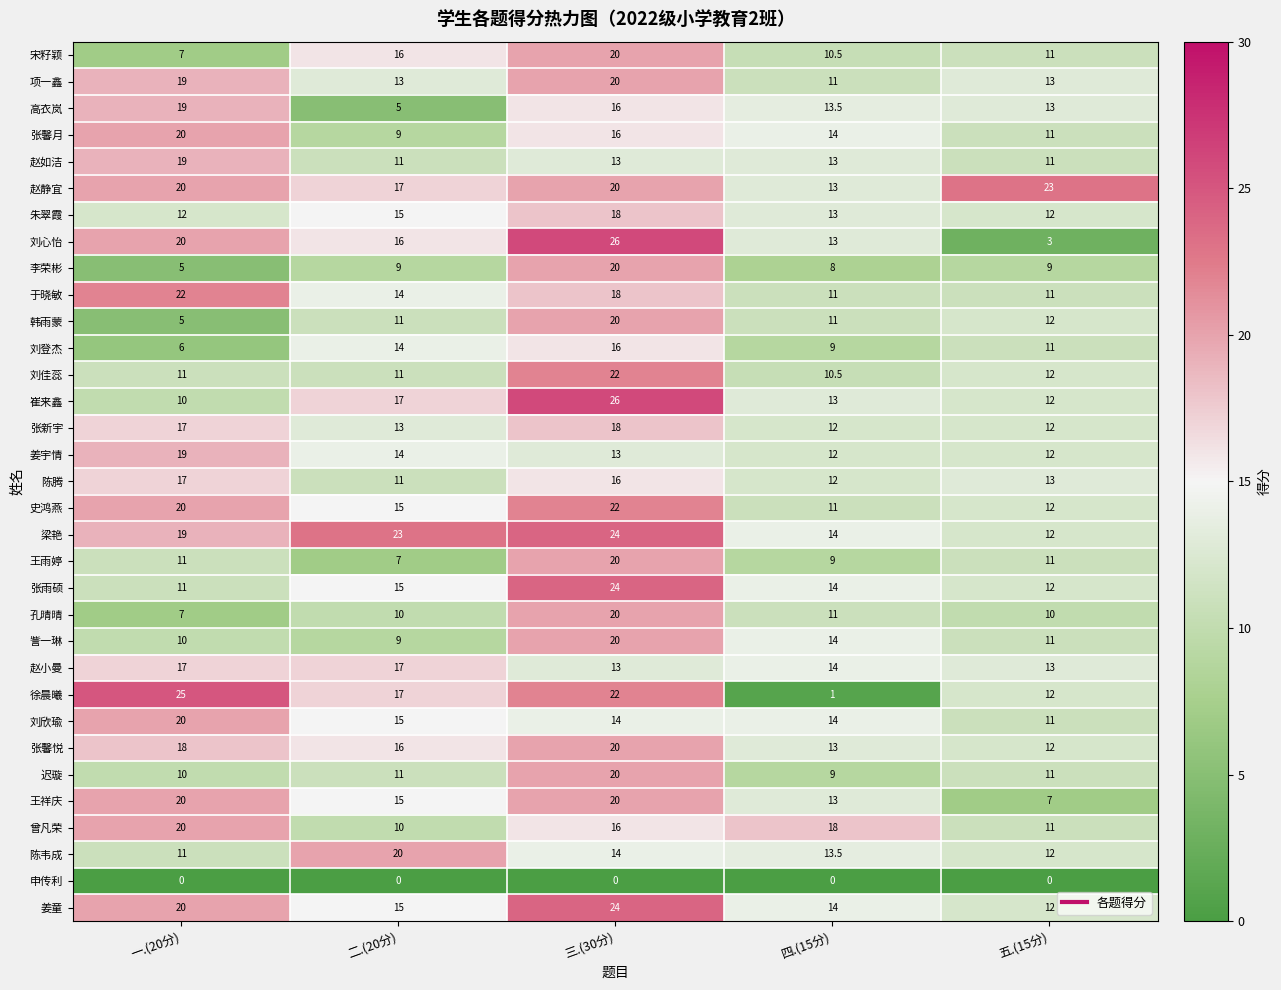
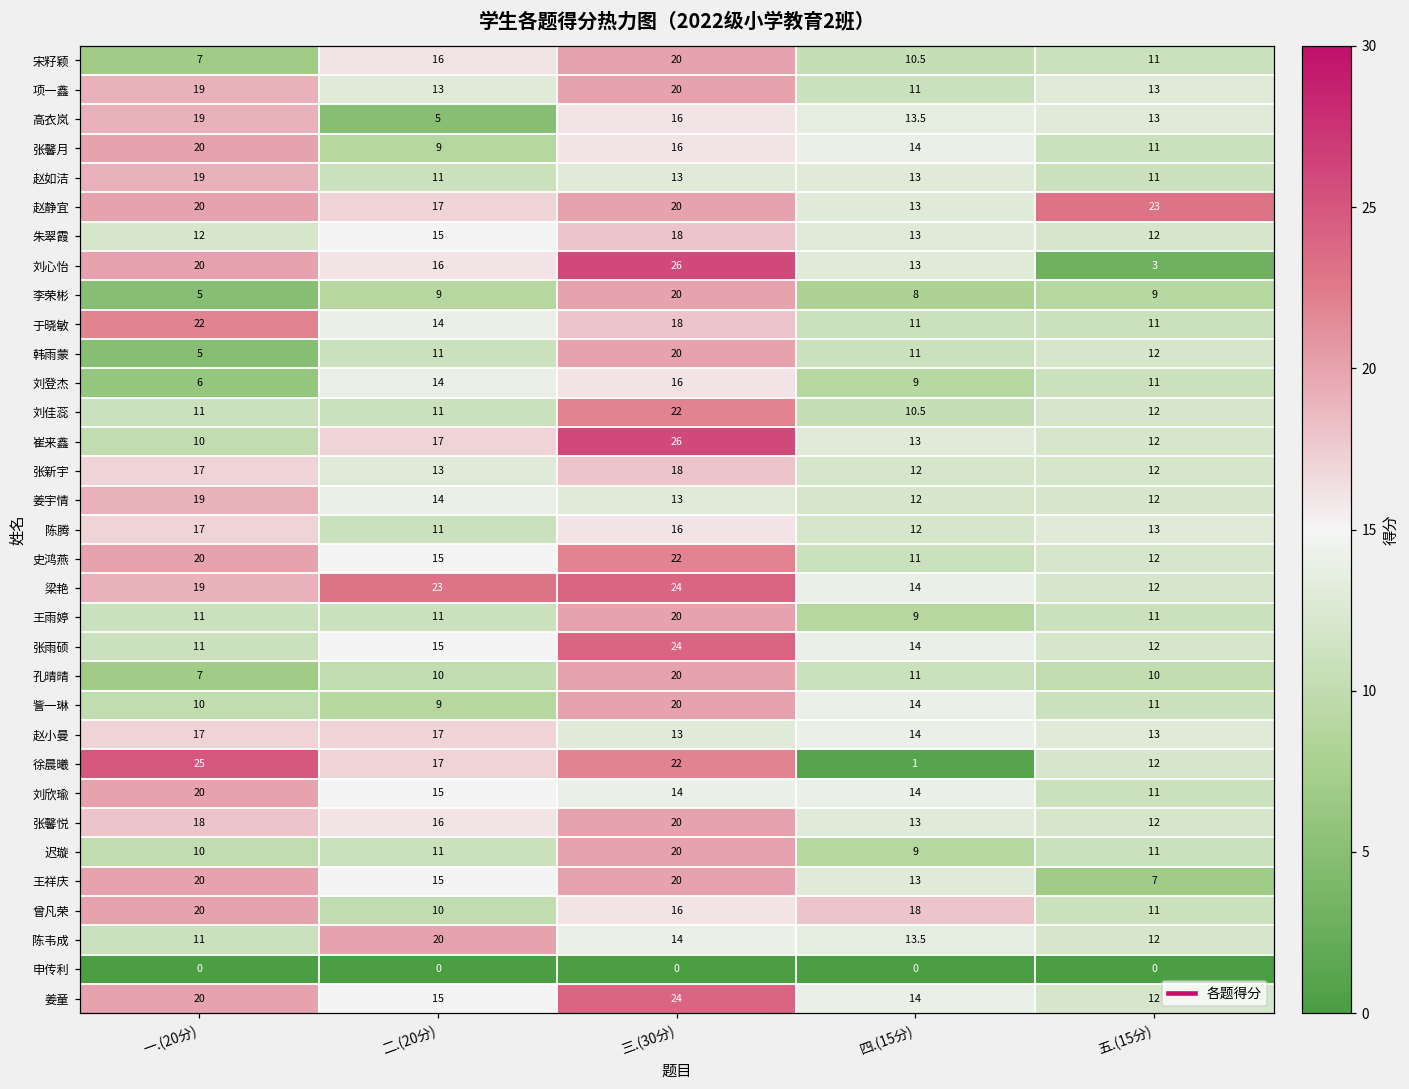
  {
    "宋籽颖": {
      "一.(20分)": 7,
      "二.(20分)": 16,
      "三.(30分)": 20,
      "四.(15分)": 10.5,
      "五.(15分)": 11
    },
    "项一鑫": {
      "一.(20分)": 19,
      "二.(20分)": 13,
      "三.(30分)": 20,
      "四.(15分)": 11,
      "五.(15分)": 13
    },
    "高衣岚": {
      "一.(20分)": 19,
      "二.(20分)": 5,
      "三.(30分)": 16,
      "四.(15分)": 13.5,
      "五.(15分)": 13
    },
    "张馨月": {
      "一.(20分)": 20,
      "二.(20分)": 9,
      "三.(30分)": 16,
      "四.(15分)": 14,
      "五.(15分)": 11
    },
    "赵如洁": {
      "一.(20分)": 19,
      "二.(20分)": 11,
      "三.(30分)": 13,
      "四.(15分)": 13,
      "五.(15分)": 11
    },
    "赵静宜": {
      "一.(20分)": 20,
      "二.(20分)": 17,
      "三.(30分)": 20,
      "四.(15分)": 13,
      "五.(15分)": 23
    },
    "朱翠霞": {
      "一.(20分)": 12,
      "二.(20分)": 15,
      "三.(30分)": 18,
      "四.(15分)": 13,
      "五.(15分)": 12
    },
    "刘心怡": {
      "一.(20分)": 20,
      "二.(20分)": 16,
      "三.(30分)": 26,
      "四.(15分)": 13,
      "五.(15分)": 3
    },
    "李荣彬": {
      "一.(20分)": 5,
      "二.(20分)": 9,
      "三.(30分)": 20,
      "四.(15分)": 8,
      "五.(15分)": 9
    },
    "于晓敏": {
      "一.(20分)": 22,
      "二.(20分)": 14,
      "三.(30分)": 18,
      "四.(15分)": 11,
      "五.(15分)": 11
    },
    "韩雨蒙": {
      "一.(20分)": 5,
      "二.(20分)": 11,
      "三.(30分)": 20,
      "四.(15分)": 11,
      "五.(15分)": 12
    },
    "刘登杰": {
      "一.(20分)": 6,
      "二.(20分)": 14,
      "三.(30分)": 16,
      "四.(15分)": 9,
      "五.(15分)": 11
    },
    "刘佳蕊": {
      "一.(20分)": 11,
      "二.(20分)": 11,
      "三.(30分)": 22,
      "四.(15分)": 10.5,
      "五.(15分)": 12
    },
    "崔来鑫": {
      "一.(20分)": 10,
      "二.(20分)": 17,
      "三.(30分)": 26,
      "四.(15分)": 13,
      "五.(15分)": 12
    },
    "张新宇": {
      "一.(20分)": 17,
      "二.(20分)": 13,
      "三.(30分)": 18,
      "四.(15分)": 12,
      "五.(15分)": 12
    },
    "姜宇情": {
      "一.(20分)": 19,
      "二.(20分)": 14,
      "三.(30分)": 13,
      "四.(15分)": 12,
      "五.(15分)": 12
    },
    "陈腾": {
      "一.(20分)": 17,
      "二.(20分)": 11,
      "三.(30分)": 16,
      "四.(15分)": 12,
      "五.(15分)": 13
    },
    "史鸿燕": {
      "一.(20分)": 20,
      "二.(20分)": 15,
      "三.(30分)": 22,
      "四.(15分)": 11,
      "五.(15分)": 12
    },
    "梁艳": {
      "一.(20分)": 19,
      "二.(20分)": 23,
      "三.(30分)": 24,
      "四.(15分)": 14,
      "五.(15分)": 12
    },
    "王雨婷": {
      "一.(20分)": 11,
-     "二.(20分)": 7,
+     "二.(20分)": 11,
      "三.(30分)": 20,
      "四.(15分)": 9,
      "五.(15分)": 11
    },
    "张雨硕": {
      "一.(20分)": 11,
      "二.(20分)": 15,
      "三.(30分)": 24,
      "四.(15分)": 14,
      "五.(15分)": 12
    },
    "孔晴晴": {
      "一.(20分)": 7,
      "二.(20分)": 10,
      "三.(30分)": 20,
      "四.(15分)": 11,
      "五.(15分)": 10
    },
    "訾一琳": {
      "一.(20分)": 10,
      "二.(20分)": 9,
      "三.(30分)": 20,
      "四.(15分)": 14,
      "五.(15分)": 11
    },
    "赵小曼": {
      "一.(20分)": 17,
      "二.(20分)": 17,
      "三.(30分)": 13,
      "四.(15分)": 14,
      "五.(15分)": 13
    },
    "徐晨曦": {
      "一.(20分)": 25,
      "二.(20分)": 17,
      "三.(30分)": 22,
      "四.(15分)": 1,
      "五.(15分)": 12
    },
    "刘欣瑜": {
      "一.(20分)": 20,
      "二.(20分)": 15,
      "三.(30分)": 14,
      "四.(15分)": 14,
      "五.(15分)": 11
    },
    "张馨悦": {
      "一.(20分)": 18,
      "二.(20分)": 16,
      "三.(30分)": 20,
      "四.(15分)": 13,
      "五.(15分)": 12
    },
    "迟璇": {
      "一.(20分)": 10,
      "二.(20分)": 11,
      "三.(30分)": 20,
      "四.(15分)": 9,
      "五.(15分)": 11
    },
    "王祥庆": {
      "一.(20分)": 20,
      "二.(20分)": 15,
      "三.(30分)": 20,
      "四.(15分)": 13,
      "五.(15分)": 7
    },
    "曾凡荣": {
      "一.(20分)": 20,
      "二.(20分)": 10,
      "三.(30分)": 16,
      "四.(15分)": 18,
      "五.(15分)": 11
    },
    "陈韦成": {
      "一.(20分)": 11,
      "二.(20分)": 20,
      "三.(30分)": 14,
      "四.(15分)": 13.5,
      "五.(15分)": 12
    },
    "申传利": {
      "一.(20分)": 0,
      "二.(20分)": 0,
      "三.(30分)": 0,
      "四.(15分)": 0,
      "五.(15分)": 0
    },
    "姜童": {
      "一.(20分)": 20,
      "二.(20分)": 15,
      "三.(30分)": 24,
      "四.(15分)": 14,
      "五.(15分)": 12
    }
  }
